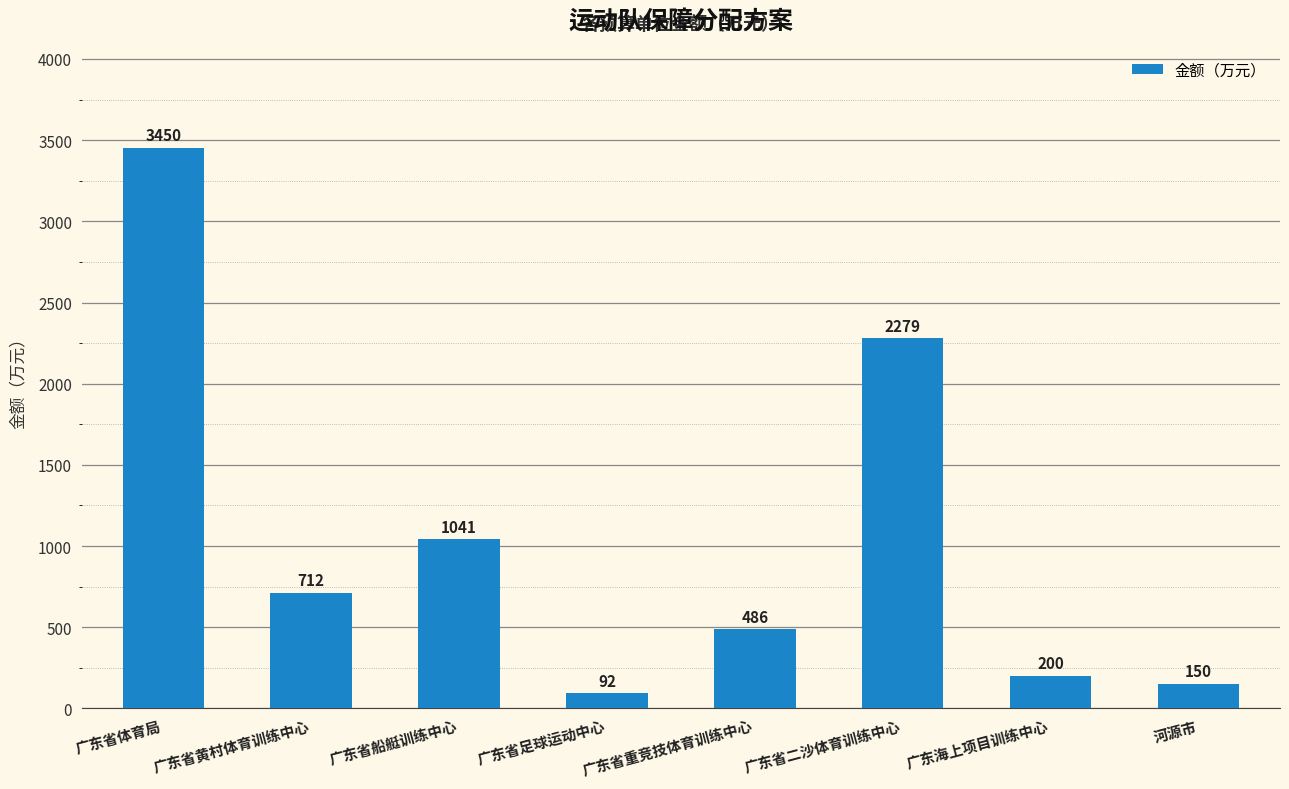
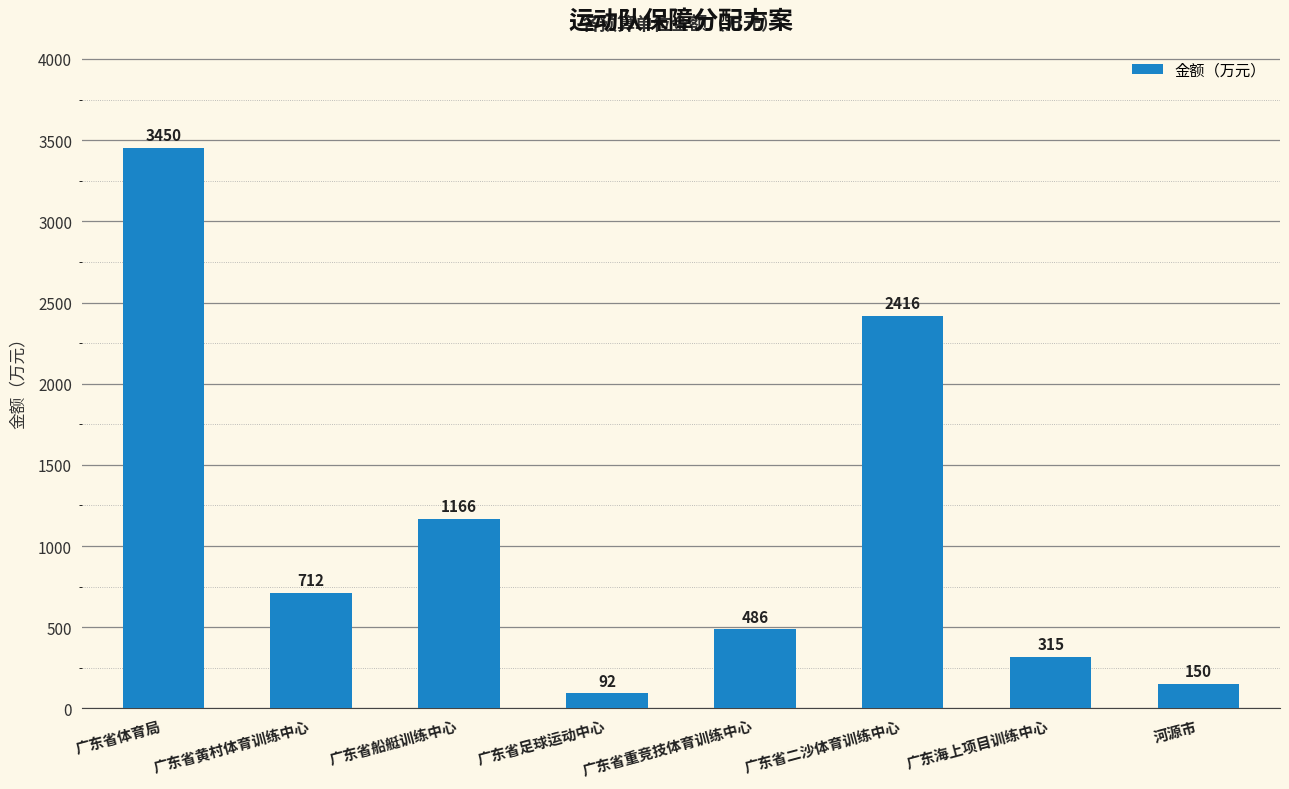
  {
    "广东省体育局": 3450,
    "广东省黄村体育训练中心": 712,
-   "广东省船艇训练中心": 1041,
+   "广东省船艇训练中心": 1166,
    "广东省足球运动中心": 92,
    "广东省重竞技体育训练中心": 486,
-   "广东省二沙体育训练中心": 2279,
-   "广东海上项目训练中心": 200,
+   "广东省二沙体育训练中心": 2416,
+   "广东海上项目训练中心": 315,
    "河源市": 150
  }
